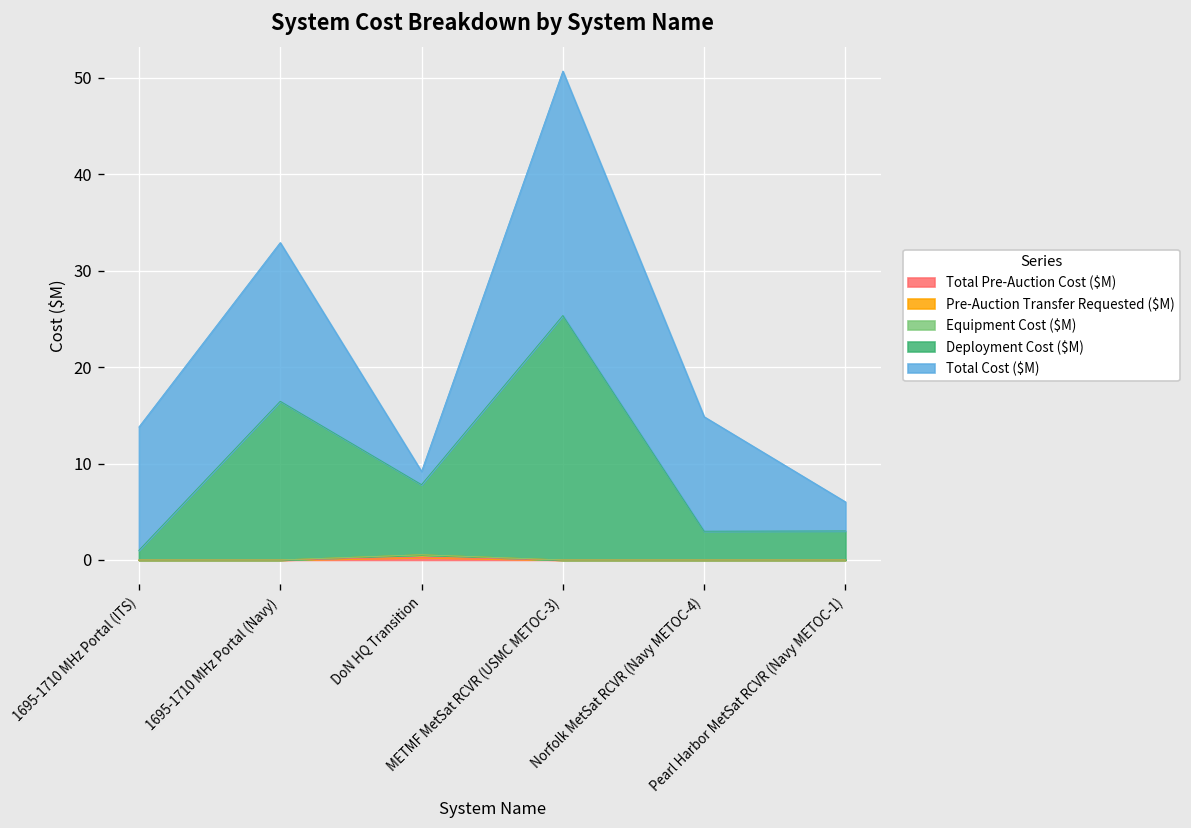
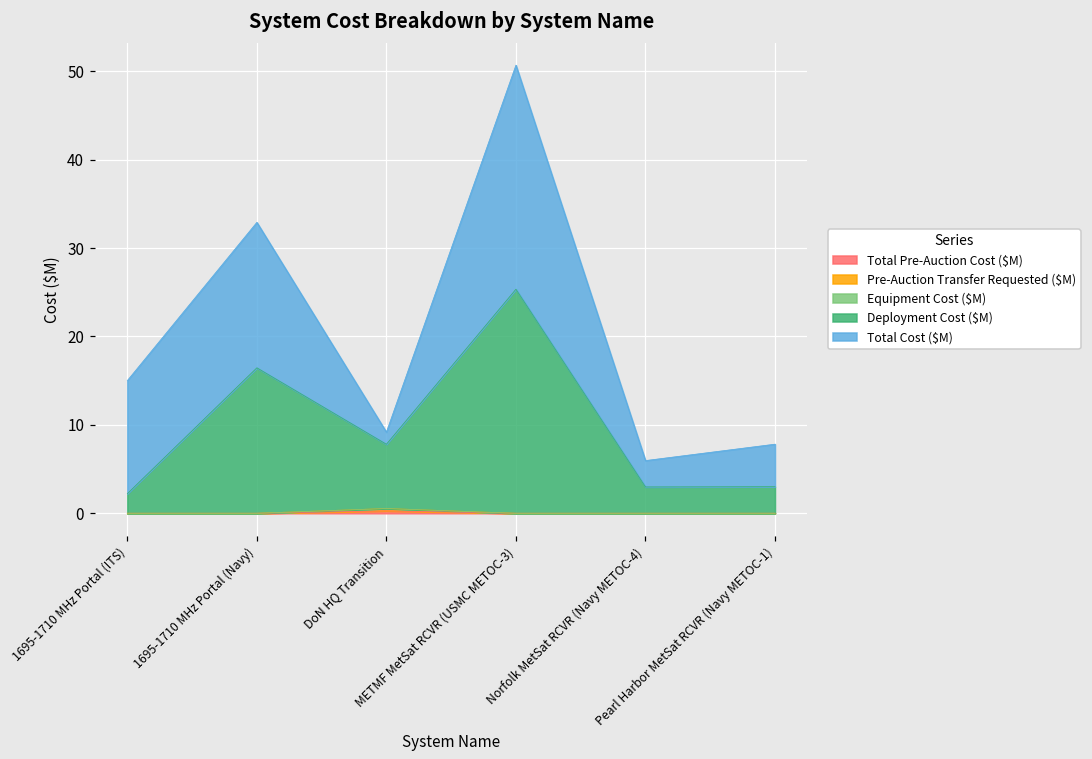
  {
    "Deployment Cost ($M)": {
-     "1695-1710 MHz Portal (ITS)": 1,
+     "1695-1710 MHz Portal (ITS)": 2,
      "1695-1710 MHz Portal (Navy)": 16,
      "DoN HQ Transition": 7,
      "METMF MetSat RCVR (USMC METOC-3)": 25,
      "Norfolk MetSat RCVR (Navy METOC-4)": 3,
      "Pearl Harbor MetSat RCVR (Navy METOC-1)": 3
    },
    "Total Cost ($M)": {
      "1695-1710 MHz Portal (ITS)": 13,
      "1695-1710 MHz Portal (Navy)": 16,
      "DoN HQ Transition": 1,
      "METMF MetSat RCVR (USMC METOC-3)": 25,
-     "Norfolk MetSat RCVR (Navy METOC-4)": 12,
-     "Pearl Harbor MetSat RCVR (Navy METOC-1)": 3
+     "Norfolk MetSat RCVR (Navy METOC-4)": 3,
+     "Pearl Harbor MetSat RCVR (Navy METOC-1)": 5
    }
  }
